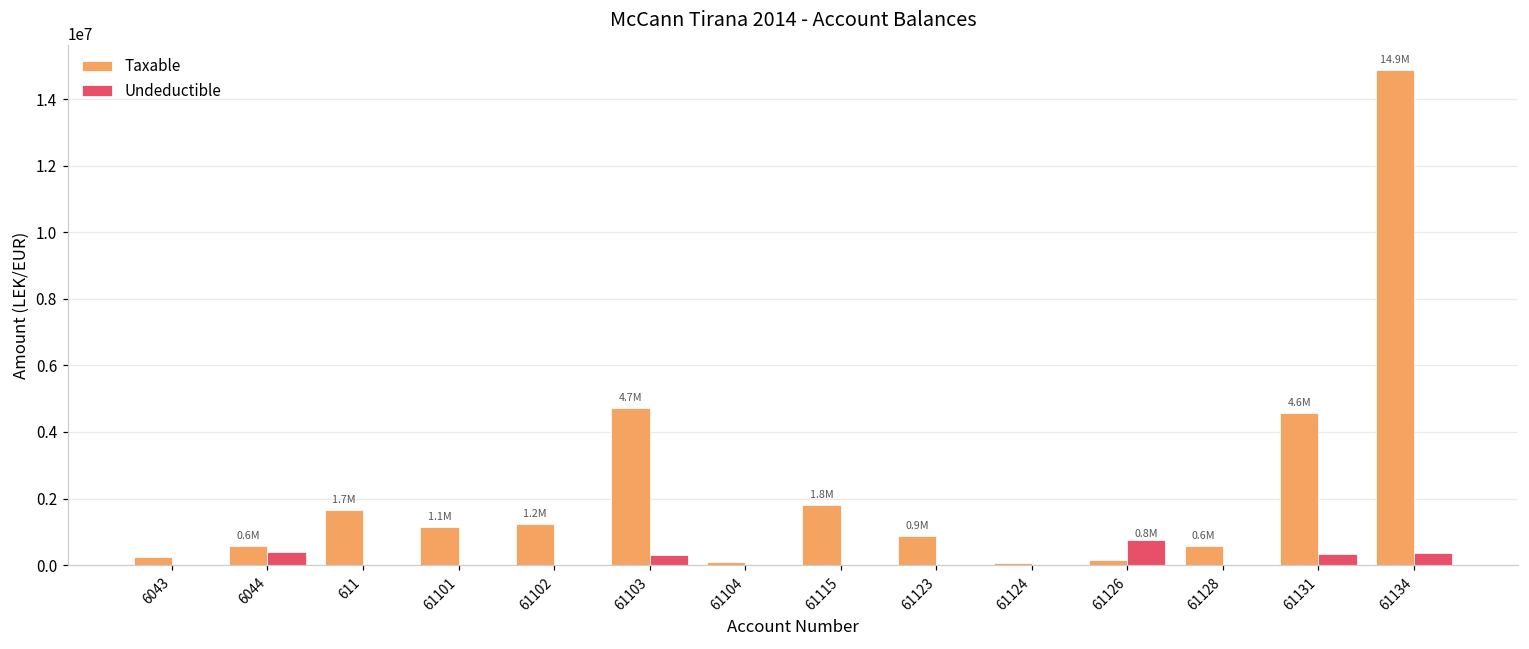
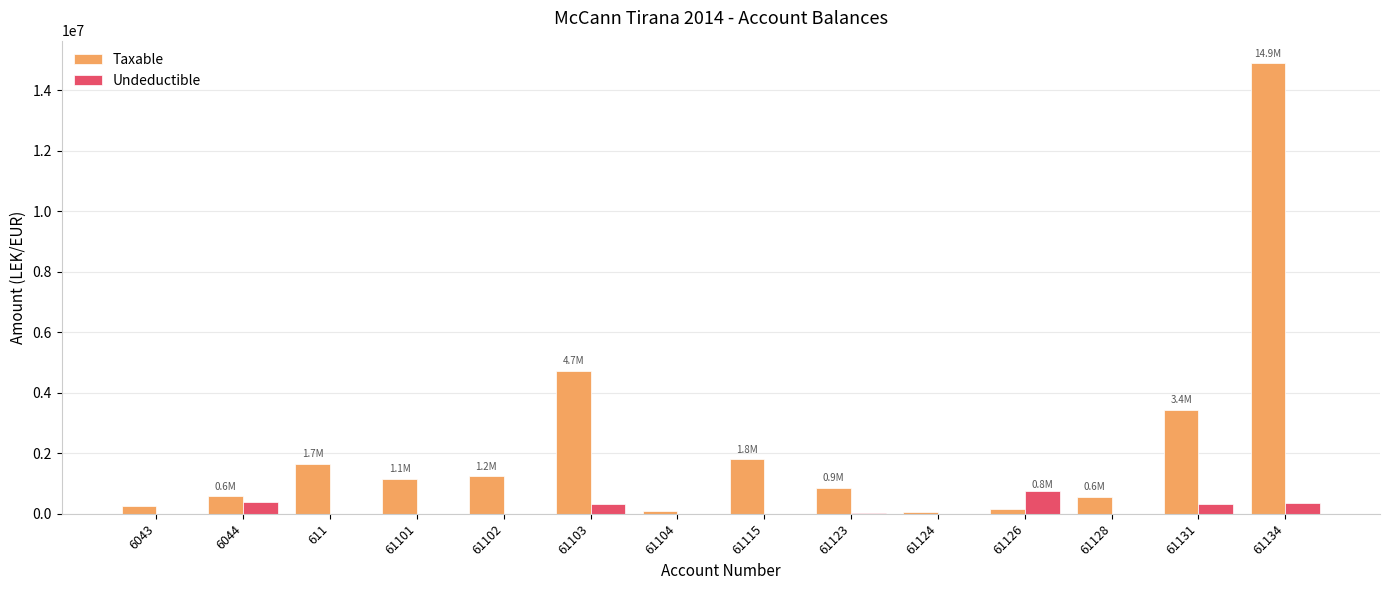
  {
    "Taxable": {
      "6044": "0.6M",
      "611": "1.7M",
      "61101": "1.1M",
      "61102": "1.2M",
      "61103": "4.7M",
      "61115": "1.8M",
      "61123": "0.9M",
      "61128": "0.6M",
-     "61131": "4.6M",
+     "61131": "3.4M",
      "61134": "14.9M"
    },
    "Undeductible": {
      "61126": "0.8M"
    }
  }
